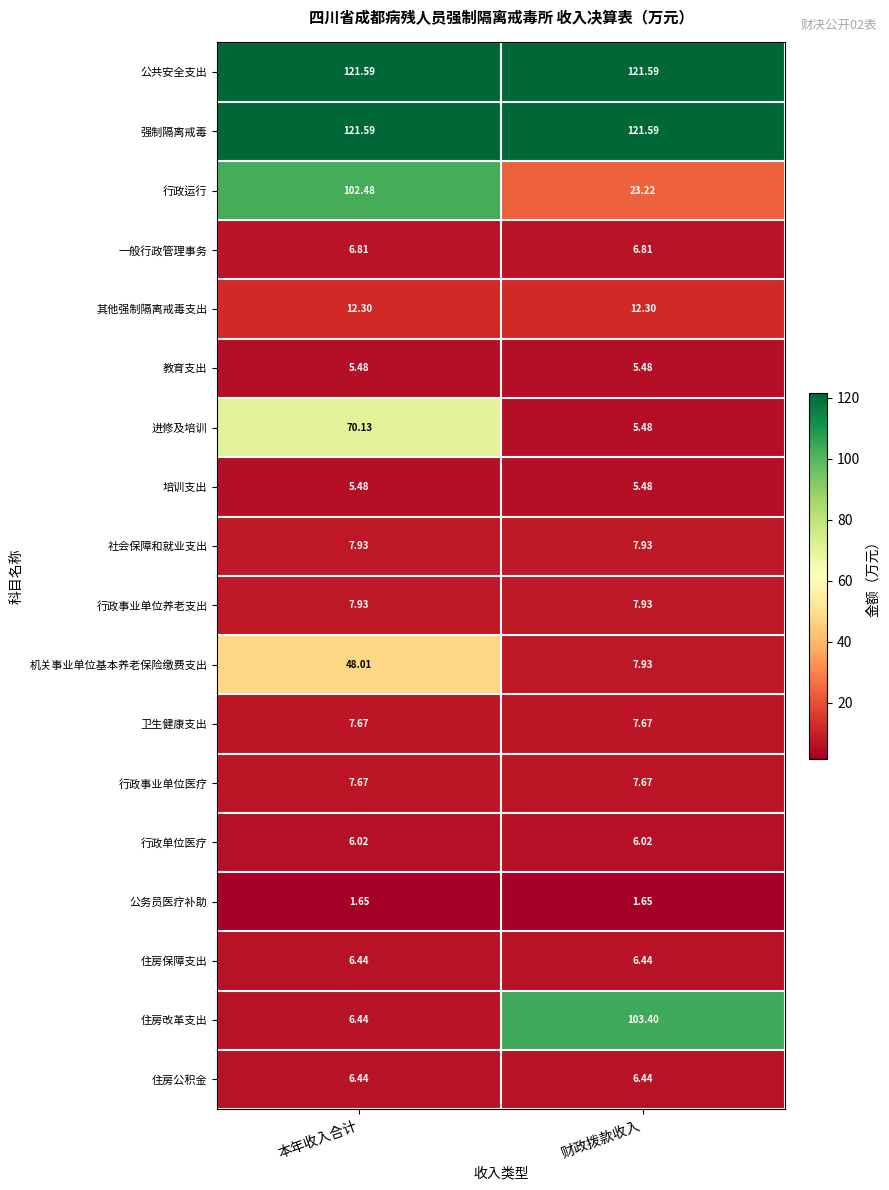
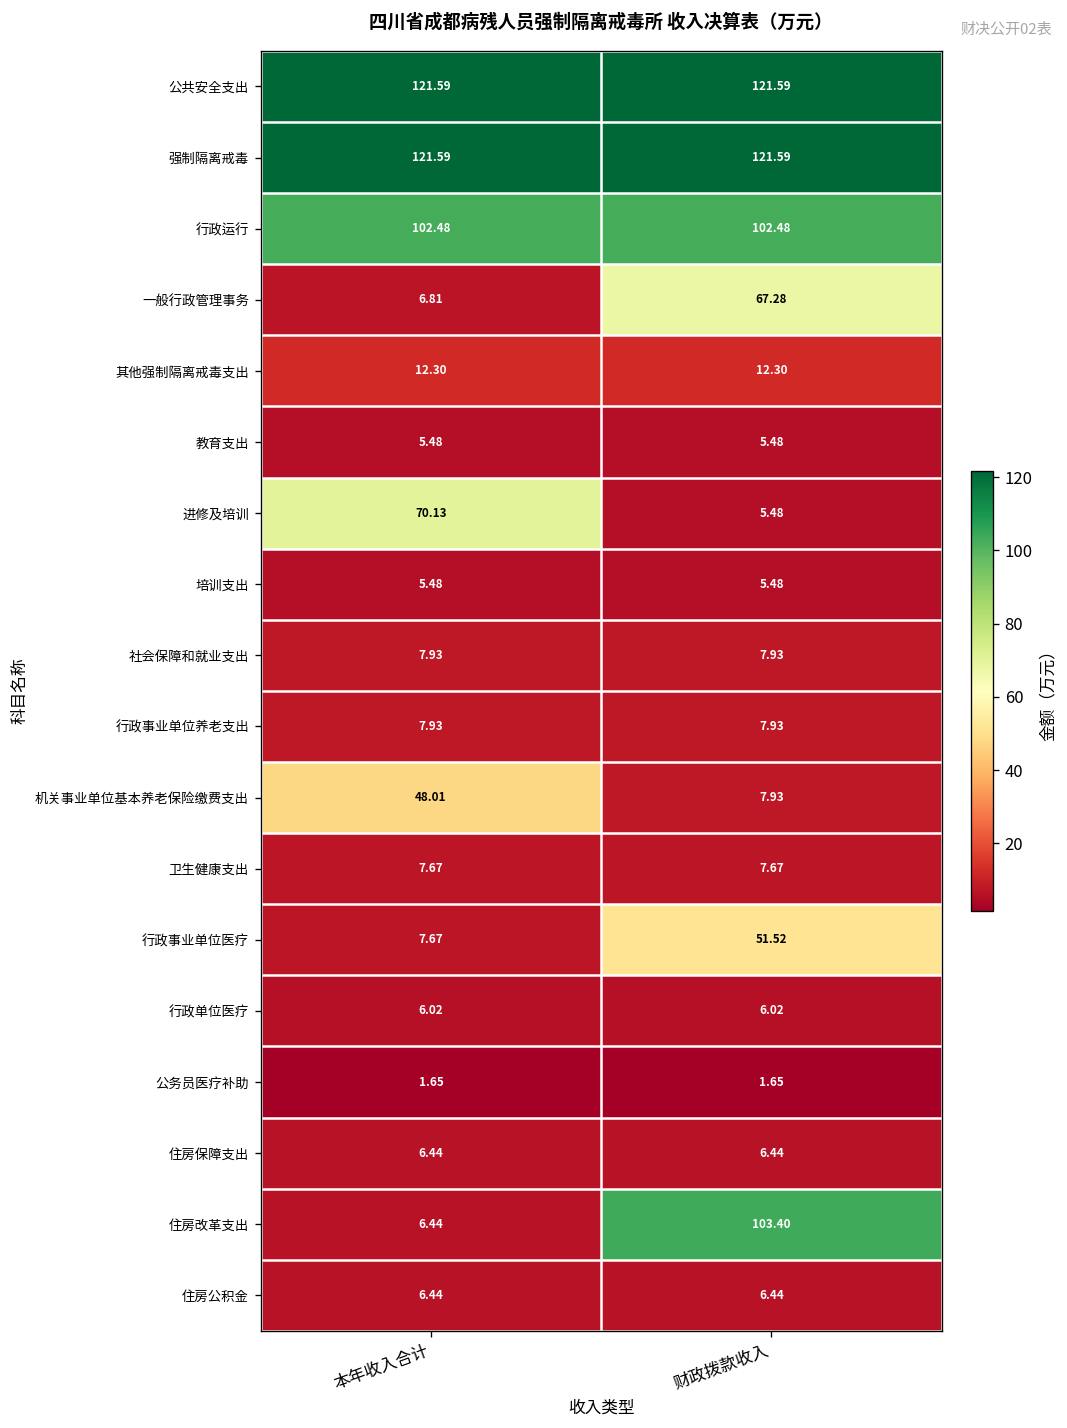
  {
    "公共安全支出": {
      "本年收入合计": 121.59,
      "财政拨款收入": 121.59
    },
    "强制隔离戒毒": {
      "本年收入合计": 121.59,
      "财政拨款收入": 121.59
    },
    "行政运行": {
      "本年收入合计": 102.48,
-     "财政拨款收入": 23.22
+     "财政拨款收入": 102.48
    },
    "一般行政管理事务": {
      "本年收入合计": 6.81,
-     "财政拨款收入": 6.81
+     "财政拨款收入": 67.28
    },
    "其他强制隔离戒毒支出": {
      "本年收入合计": 12.30,
      "财政拨款收入": 12.30
    },
    "教育支出": {
      "本年收入合计": 5.48,
      "财政拨款收入": 5.48
    },
    "进修及培训": {
      "本年收入合计": 70.13,
      "财政拨款收入": 5.48
    },
    "培训支出": {
      "本年收入合计": 5.48,
      "财政拨款收入": 5.48
    },
    "社会保障和就业支出": {
      "本年收入合计": 7.93,
      "财政拨款收入": 7.93
    },
    "行政事业单位养老支出": {
      "本年收入合计": 7.93,
      "财政拨款收入": 7.93
    },
    "机关事业单位基本养老保险缴费支出": {
      "本年收入合计": 48.01,
      "财政拨款收入": 7.93
    },
    "卫生健康支出": {
      "本年收入合计": 7.67,
      "财政拨款收入": 7.67
    },
    "行政事业单位医疗": {
      "本年收入合计": 7.67,
-     "财政拨款收入": 7.67
+     "财政拨款收入": 51.52
    },
    "行政单位医疗": {
      "本年收入合计": 6.02,
      "财政拨款收入": 6.02
    },
    "公务员医疗补助": {
      "本年收入合计": 1.65,
      "财政拨款收入": 1.65
    },
    "住房保障支出": {
      "本年收入合计": 6.44,
      "财政拨款收入": 6.44
    },
    "住房改革支出": {
      "本年收入合计": 6.44,
      "财政拨款收入": 103.40
    },
    "住房公积金": {
      "本年收入合计": 6.44,
      "财政拨款收入": 6.44
    }
  }
